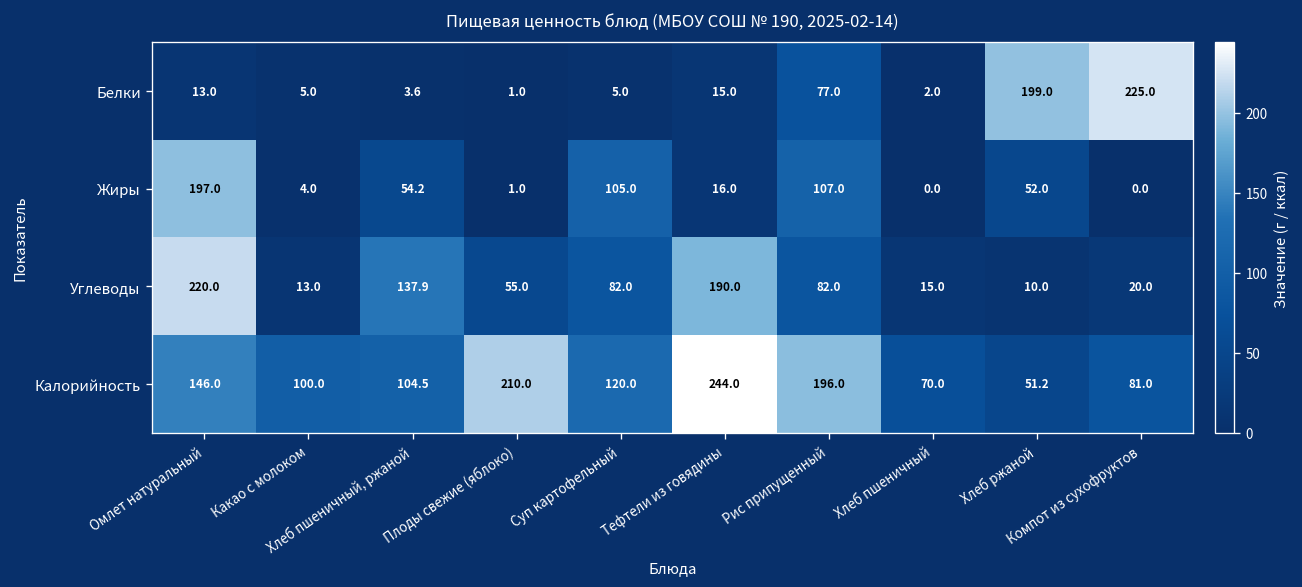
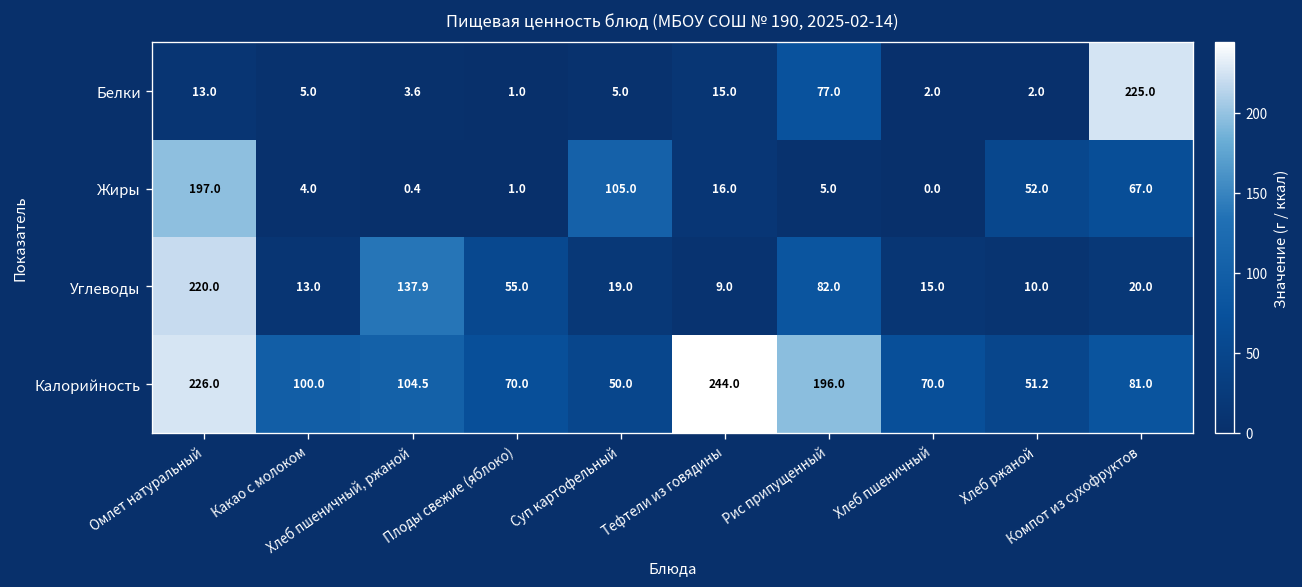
  {
    "Белки": {
      "Омлет натуральный": 13.0,
      "Какао с молоком": 5.0,
      "Хлеб пшеничный, ржаной": 3.6,
      "Плоды свежие (яблоко)": 1.0,
      "Суп картофельный": 5.0,
      "Тефтели из говядины": 15.0,
      "Рис припущенный": 77.0,
      "Хлеб пшеничный": 2.0,
-     "Хлеб ржаной": 199.0,
+     "Хлеб ржаной": 2.0,
      "Компот из сухофруктов": 225.0
    },
    "Жиры": {
      "Омлет натуральный": 197.0,
      "Какао с молоком": 4.0,
-     "Хлеб пшеничный, ржаной": 54.2,
+     "Хлеб пшеничный, ржаной": 0.4,
      "Плоды свежие (яблоко)": 1.0,
      "Суп картофельный": 105.0,
      "Тефтели из говядины": 16.0,
-     "Рис припущенный": 107.0,
+     "Рис припущенный": 5.0,
      "Хлеб пшеничный": 0.0,
      "Хлеб ржаной": 52.0,
-     "Компот из сухофруктов": 0.0
+     "Компот из сухофруктов": 67.0
    },
    "Углеводы": {
      "Омлет натуральный": 220.0,
      "Какао с молоком": 13.0,
      "Хлеб пшеничный, ржаной": 137.9,
      "Плоды свежие (яблоко)": 55.0,
-     "Суп картофельный": 82.0,
-     "Тефтели из говядины": 190.0,
+     "Суп картофельный": 19.0,
+     "Тефтели из говядины": 9.0,
      "Рис припущенный": 82.0,
      "Хлеб пшеничный": 15.0,
      "Хлеб ржаной": 10.0,
      "Компот из сухофруктов": 20.0
    },
    "Калорийность": {
-     "Омлет натуральный": 146.0,
+     "Омлет натуральный": 226.0,
      "Какао с молоком": 100.0,
      "Хлеб пшеничный, ржаной": 104.5,
-     "Плоды свежие (яблоко)": 210.0,
-     "Суп картофельный": 120.0,
+     "Плоды свежие (яблоко)": 70.0,
+     "Суп картофельный": 50.0,
      "Тефтели из говядины": 244.0,
      "Рис припущенный": 196.0,
      "Хлеб пшеничный": 70.0,
      "Хлеб ржаной": 51.2,
      "Компот из сухофруктов": 81.0
    }
  }
